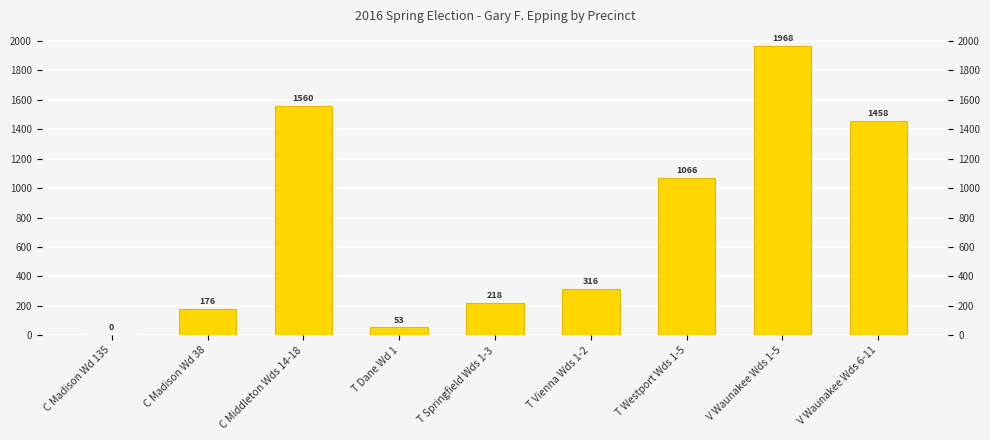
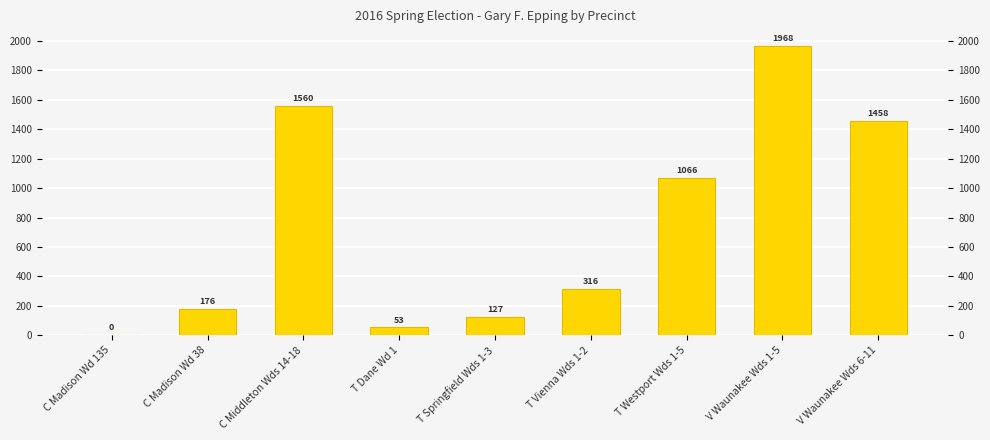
  {
    "C Madison Wd 135": 0,
    "C Madison Wd 38": 176,
    "C Middleton Wds 14-18": 1560,
    "T Dane Wd 1": 53,
-   "T Springfield Wds 1-3": 218,
+   "T Springfield Wds 1-3": 127,
    "T Vienna Wds 1-2": 316,
    "T Westport Wds 1-5": 1066,
    "V Waunakee Wds 1-5": 1968,
    "V Waunakee Wds 6-11": 1458
  }
